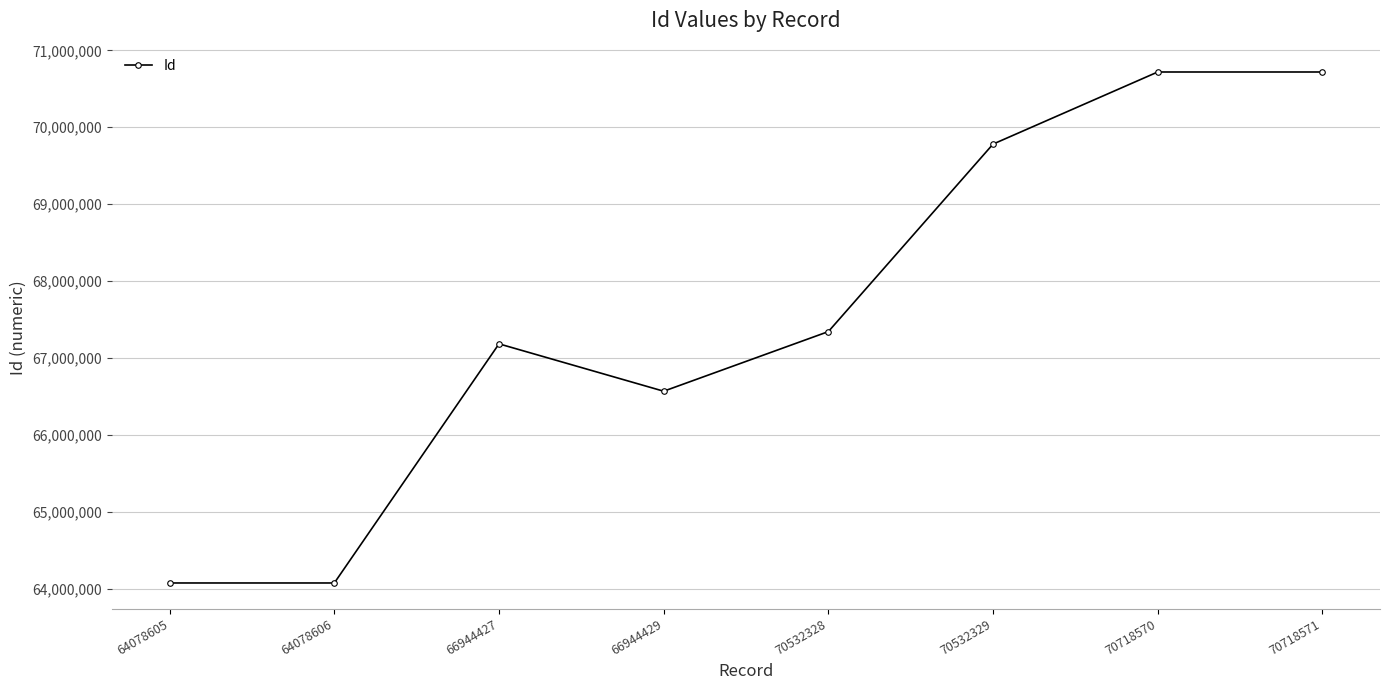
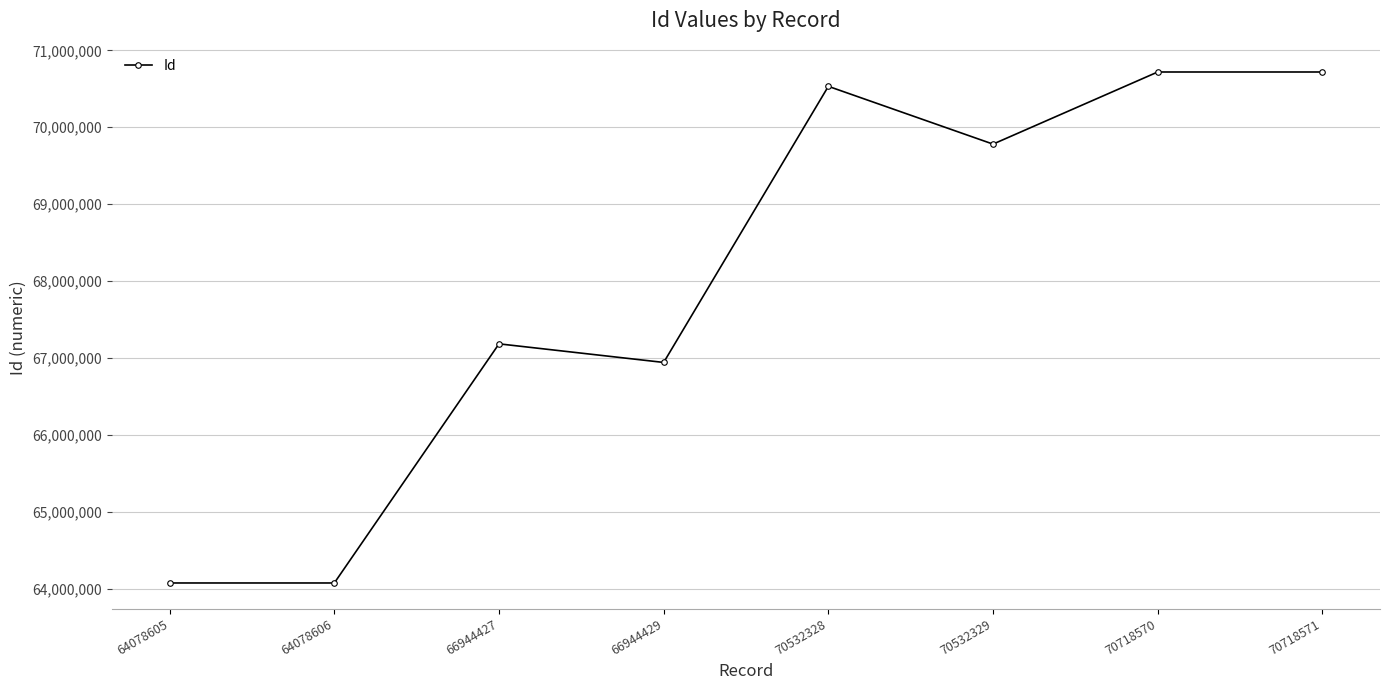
  {
    "64078605": "64,100,000",
    "64078606": "64,100,000",
    "66944427": "67,200,000",
-   "66944429": "66,600,000",
-   "70532328": "67,300,000",
+   "66944429": "66,900,000",
+   "70532328": "70,500,000",
    "70532329": "69,800,000",
    "70718570": "70,700,000",
    "70718571": "70,700,000"
  }
